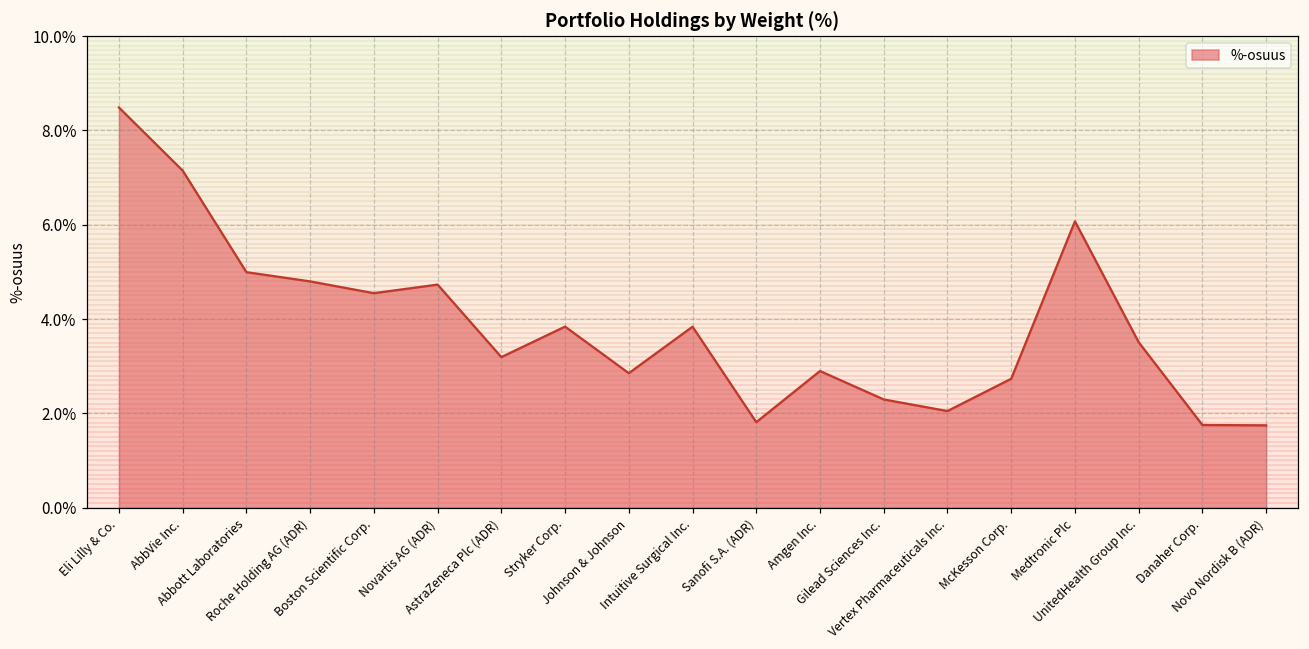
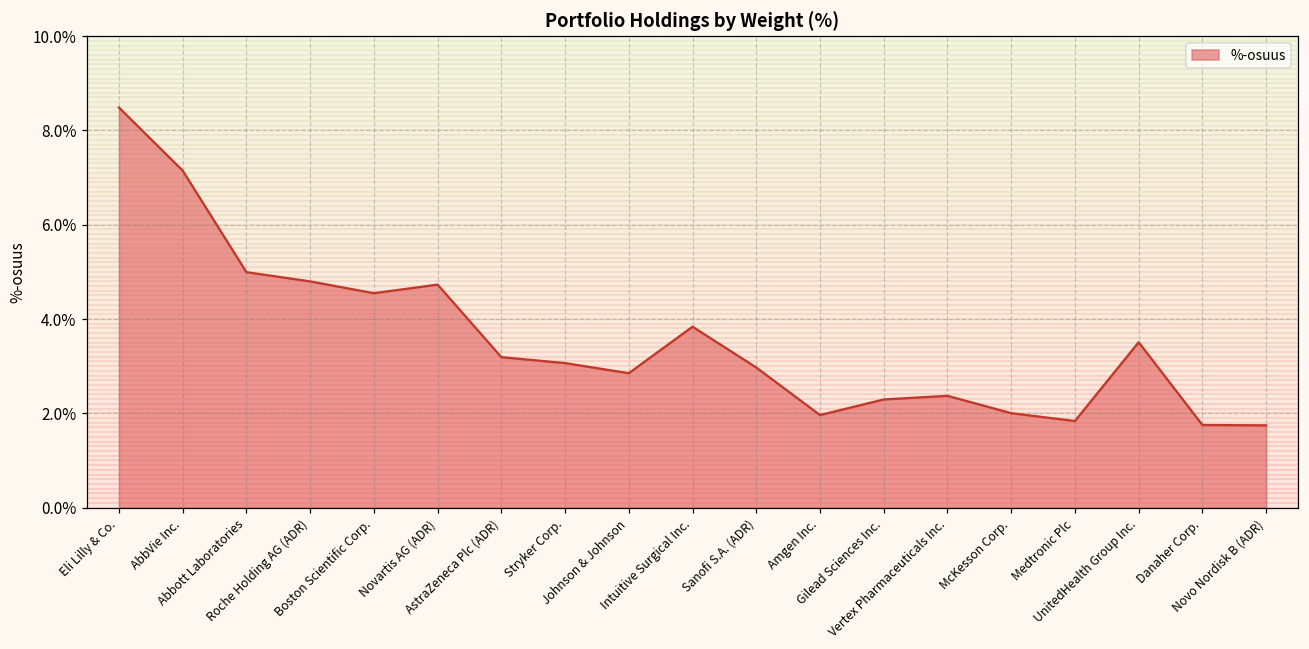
  {
    "Eli Lilly & Co.": "8.5%",
    "AbbVie Inc.": "7.1%",
    "Abbott Laboratories": "5.0%",
    "Roche Holding AG (ADR)": "4.8%",
    "Boston Scientific Corp.": "4.5%",
    "Novartis AG (ADR)": "4.7%",
    "AstraZeneca Plc (ADR)": "3.2%",
-   "Stryker Corp.": "3.8%",
+   "Stryker Corp.": "3.1%",
    "Johnson & Johnson": "2.9%",
    "Intuitive Surgical Inc.": "3.8%",
-   "Sanofi S.A. (ADR)": "1.8%",
-   "Amgen Inc.": "2.9%",
+   "Sanofi S.A. (ADR)": "3.0%",
+   "Amgen Inc.": "2.0%",
    "Gilead Sciences Inc.": "2.3%",
-   "Vertex Pharmaceuticals Inc.": "2.0%",
-   "McKesson Corp.": "2.7%",
-   "Medtronic Plc": "6.1%",
+   "Vertex Pharmaceuticals Inc.": "2.4%",
+   "McKesson Corp.": "2.0%",
+   "Medtronic Plc": "1.8%",
    "UnitedHealth Group Inc.": "3.5%",
    "Danaher Corp.": "1.8%",
    "Novo Nordisk B (ADR)": "1.7%"
  }
